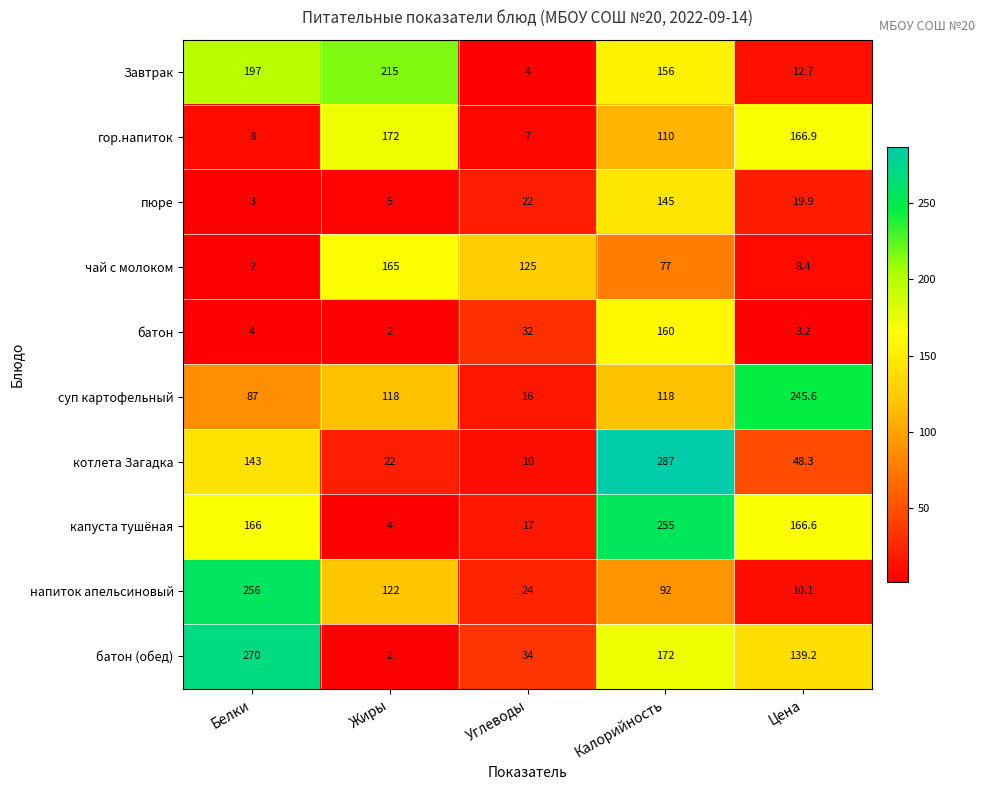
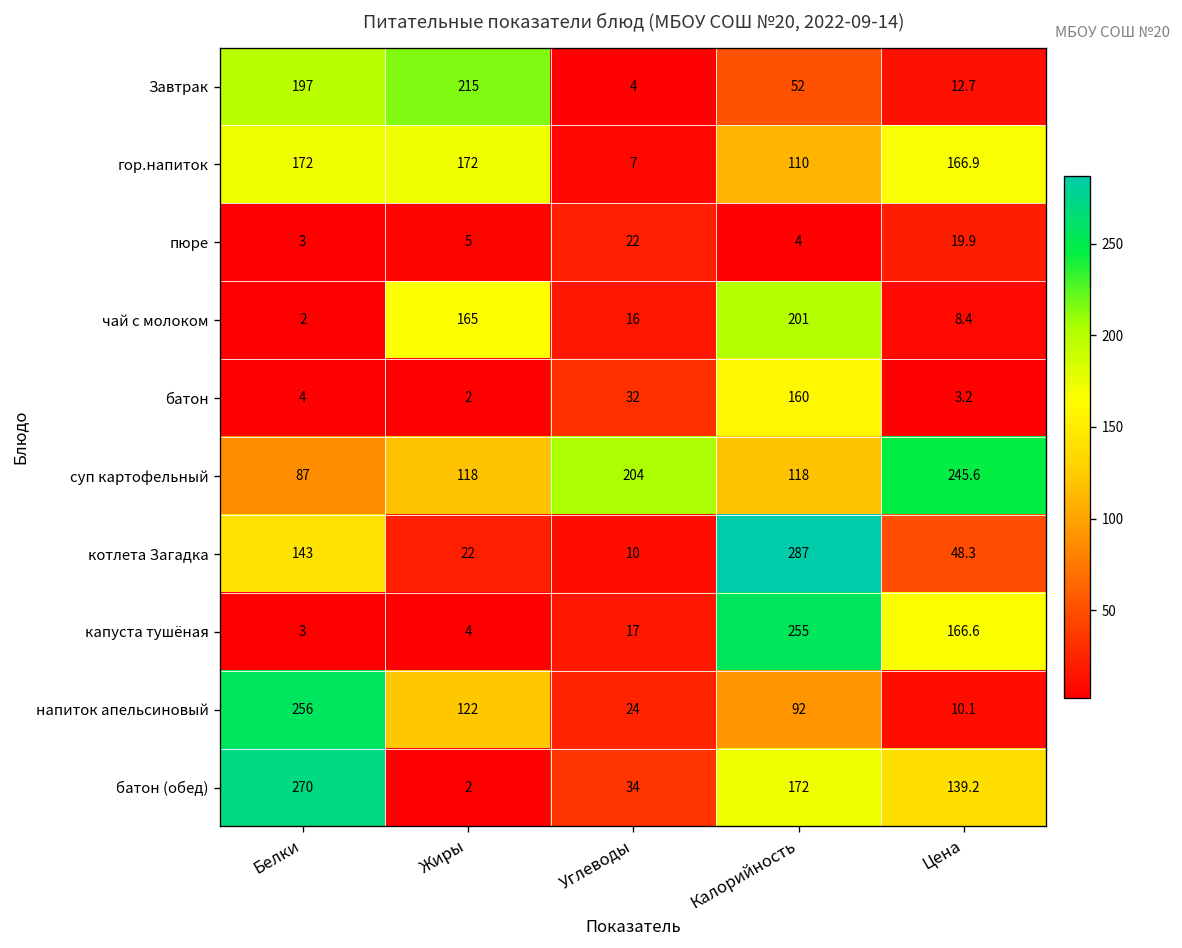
  {
    "Завтрак": {
      "Белки": 197,
      "Жиры": 215,
      "Углеводы": 4,
-     "Калорийность": 156,
+     "Калорийность": 52,
      "Цена": 12.7
    },
    "гор.напиток": {
-     "Белки": 8,
+     "Белки": 172,
      "Жиры": 172,
      "Углеводы": 7,
      "Калорийность": 110,
      "Цена": 166.9
    },
    "пюре": {
      "Белки": 3,
      "Жиры": 5,
      "Углеводы": 22,
-     "Калорийность": 145,
+     "Калорийность": 4,
      "Цена": 19.9
    },
    "чай с молоком": {
      "Белки": 2,
      "Жиры": 165,
-     "Углеводы": 125,
-     "Калорийность": 77,
+     "Углеводы": 16,
+     "Калорийность": 201,
      "Цена": 8.4
    },
    "батон": {
      "Белки": 4,
      "Жиры": 2,
      "Углеводы": 32,
      "Калорийность": 160,
      "Цена": 3.2
    },
    "суп картофельный": {
      "Белки": 87,
      "Жиры": 118,
-     "Углеводы": 16,
+     "Углеводы": 204,
      "Калорийность": 118,
      "Цена": 245.6
    },
    "котлета Загадка": {
      "Белки": 143,
      "Жиры": 22,
      "Углеводы": 10,
      "Калорийность": 287,
      "Цена": 48.3
    },
    "капуста тушёная": {
-     "Белки": 166,
+     "Белки": 3,
      "Жиры": 4,
      "Углеводы": 17,
      "Калорийность": 255,
      "Цена": 166.6
    },
    "напиток апельсиновый": {
      "Белки": 256,
      "Жиры": 122,
      "Углеводы": 24,
      "Калорийность": 92,
      "Цена": 10.1
    },
    "батон (обед)": {
      "Белки": 270,
      "Жиры": 2,
      "Углеводы": 34,
      "Калорийность": 172,
      "Цена": 139.2
    }
  }
